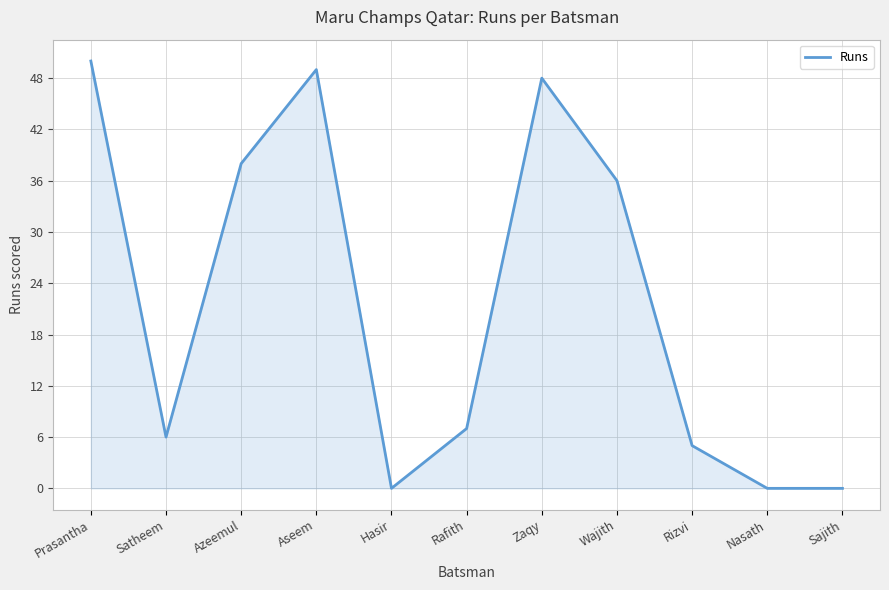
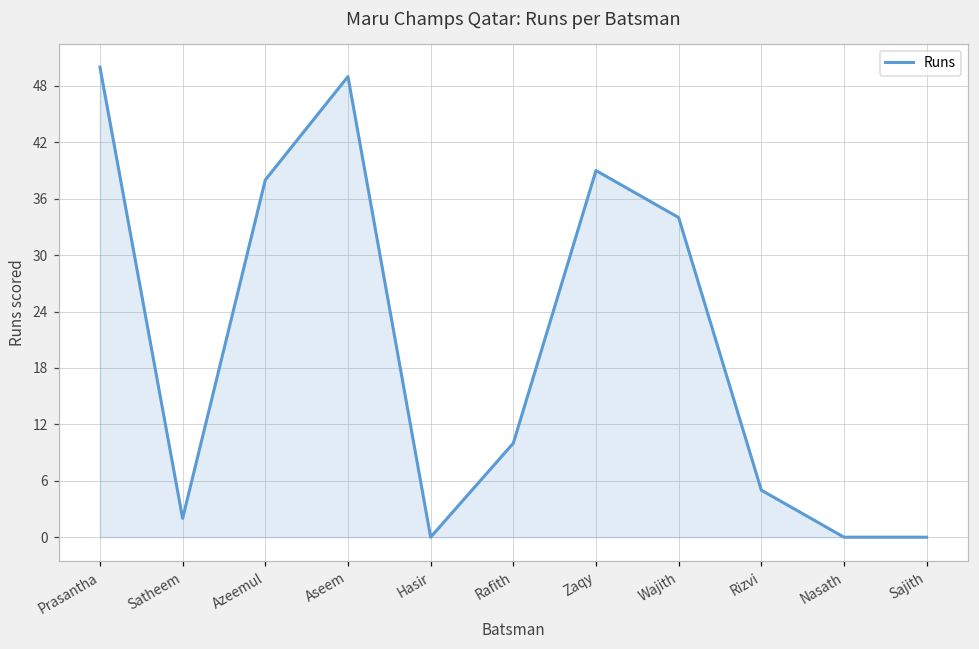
  {
    "Prasantha": 50,
-   "Satheem": 6,
+   "Satheem": 2,
    "Azeemul": 38,
    "Aseem": 49,
    "Hasir": 0,
-   "Rafith": 7,
-   "Zaqy": 48,
-   "Wajith": 36,
+   "Rafith": 10,
+   "Zaqy": 39,
+   "Wajith": 34,
    "Rizvi": 5,
    "Nasath": 0,
    "Sajith": 0
  }
